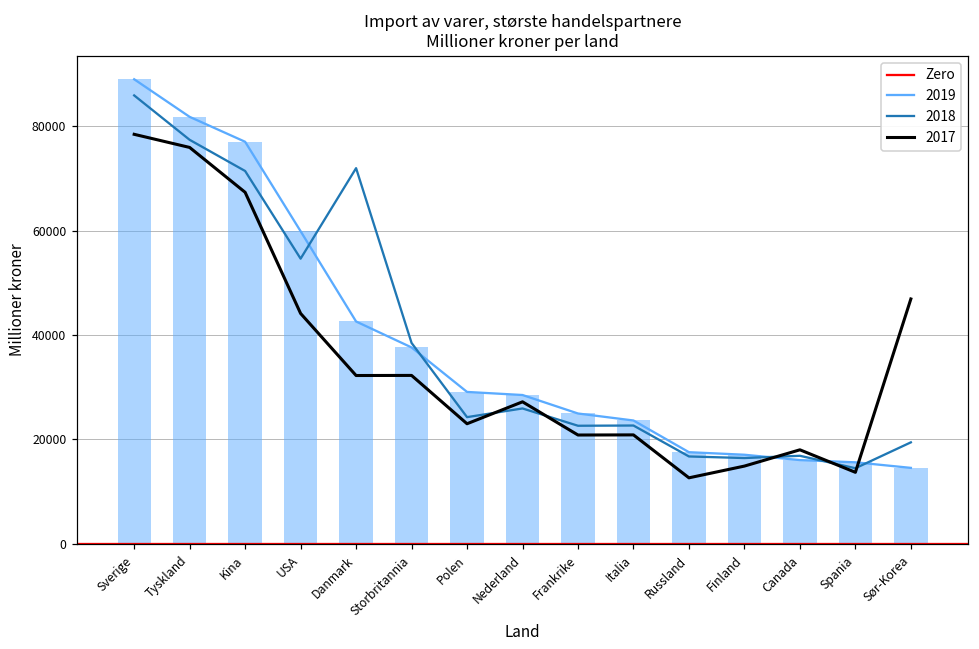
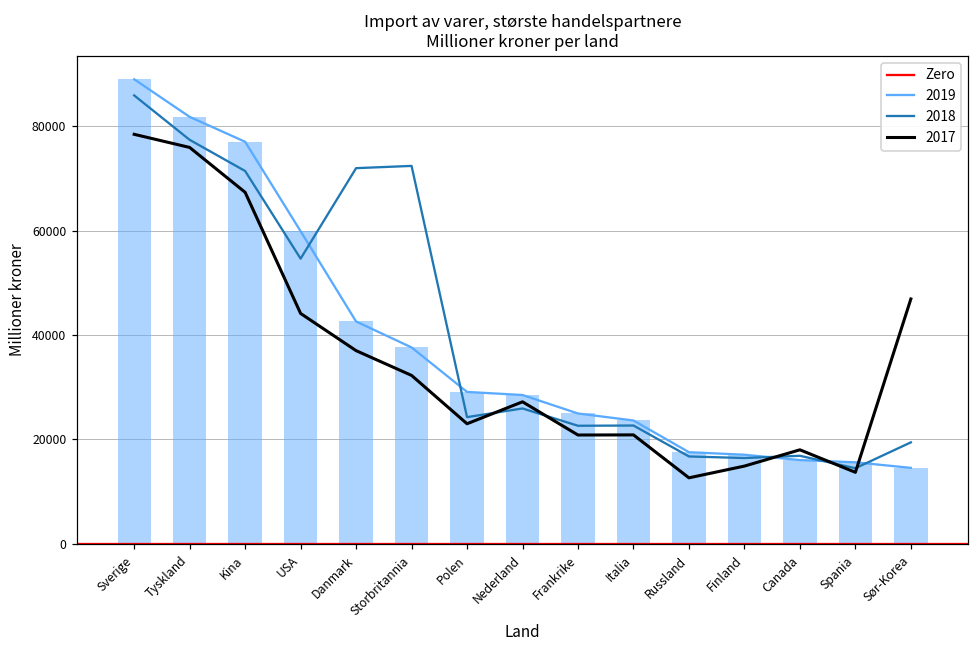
  {
    "2018": {
      "Sverige": 86000,
      "Tyskland": 77000,
      "Kina": 71000,
      "USA": 55000,
      "Danmark": 72000,
-     "Storbritannia": 38000,
+     "Storbritannia": 72000,
      "Polen": 24000,
      "Nederland": 26000,
      "Frankrike": 23000,
      "Italia": 23000,
      "Russland": 17000,
      "Finland": 16000,
      "Canada": 17000,
      "Spania": 14000,
      "Sør-Korea": 19000
    },
    "2017": {
      "Sverige": 78000,
      "Tyskland": 76000,
      "Kina": 67000,
      "USA": 44000,
-     "Danmark": 32000,
+     "Danmark": 37000,
      "Storbritannia": 32000,
      "Polen": 23000,
      "Nederland": 27000,
      "Frankrike": 21000,
      "Italia": 21000,
      "Russland": 13000,
      "Finland": 15000,
      "Canada": 18000,
      "Spania": 14000,
      "Sør-Korea": 47000
    }
  }
